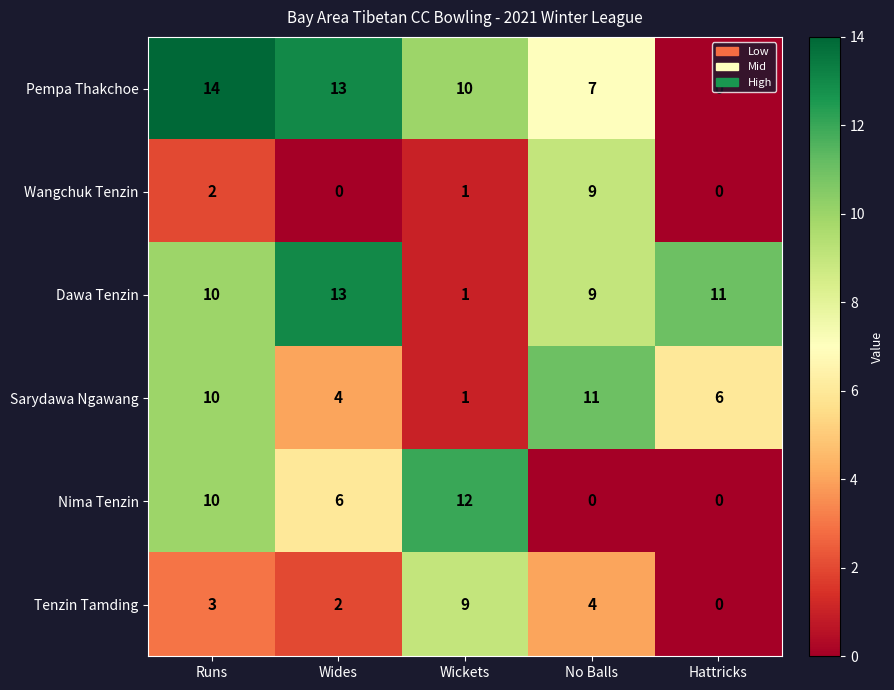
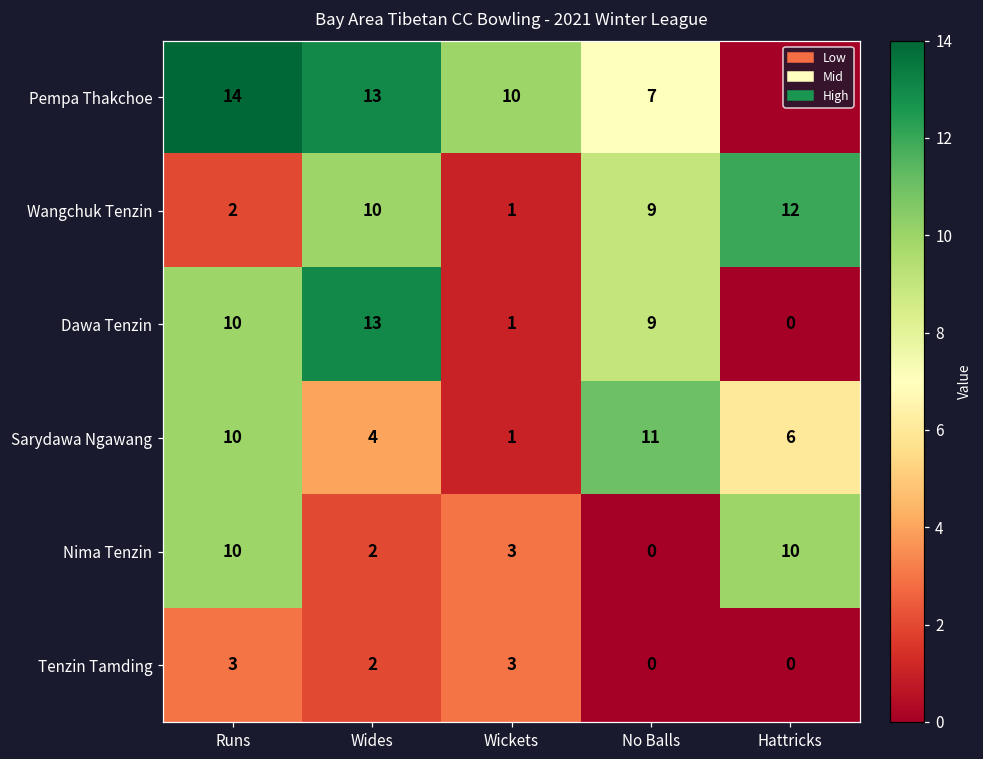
  {
    "Pempa Thakchoe": {
      "Runs": 14,
      "Wides": 13,
      "Wickets": 10,
      "No Balls": 7
    },
    "Wangchuk Tenzin": {
      "Runs": 2,
-     "Wides": 0,
+     "Wides": 10,
      "Wickets": 1,
      "No Balls": 9,
-     "Hattricks": 0
+     "Hattricks": 12
    },
    "Dawa Tenzin": {
      "Runs": 10,
      "Wides": 13,
      "Wickets": 1,
      "No Balls": 9,
-     "Hattricks": 11
+     "Hattricks": 0
    },
    "Sarydawa Ngawang": {
      "Runs": 10,
      "Wides": 4,
      "Wickets": 1,
      "No Balls": 11,
      "Hattricks": 6
    },
    "Nima Tenzin": {
      "Runs": 10,
-     "Wides": 6,
-     "Wickets": 12,
+     "Wides": 2,
+     "Wickets": 3,
      "No Balls": 0,
-     "Hattricks": 0
+     "Hattricks": 10
    },
    "Tenzin Tamding": {
      "Runs": 3,
      "Wides": 2,
-     "Wickets": 9,
-     "No Balls": 4,
+     "Wickets": 3,
+     "No Balls": 0,
      "Hattricks": 0
    }
  }
